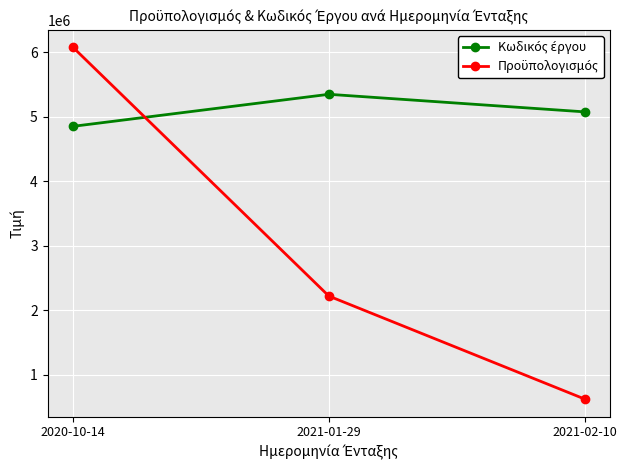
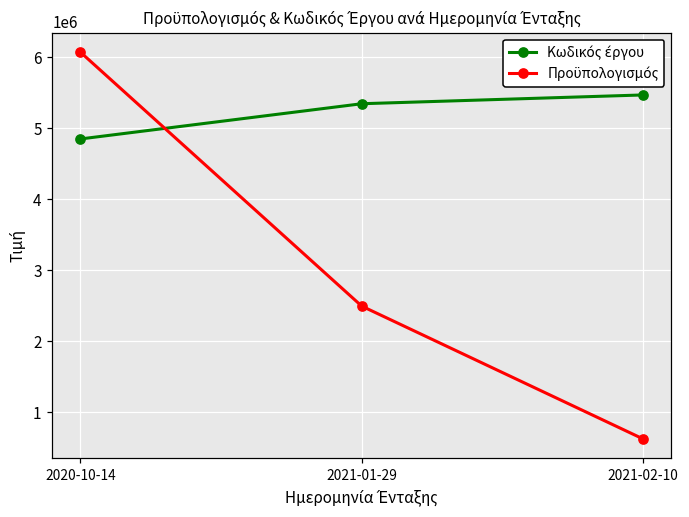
  {
    "Κωδικός έργου": {
      "2020-10-14": 4900000,
      "2021-01-29": 5300000,
-     "2021-02-10": 5100000
+     "2021-02-10": 5500000
    },
    "Προϋπολογισμός": {
      "2020-10-14": 6100000,
-     "2021-01-29": 2200000,
+     "2021-01-29": 2500000,
      "2021-02-10": 600000
    }
  }
